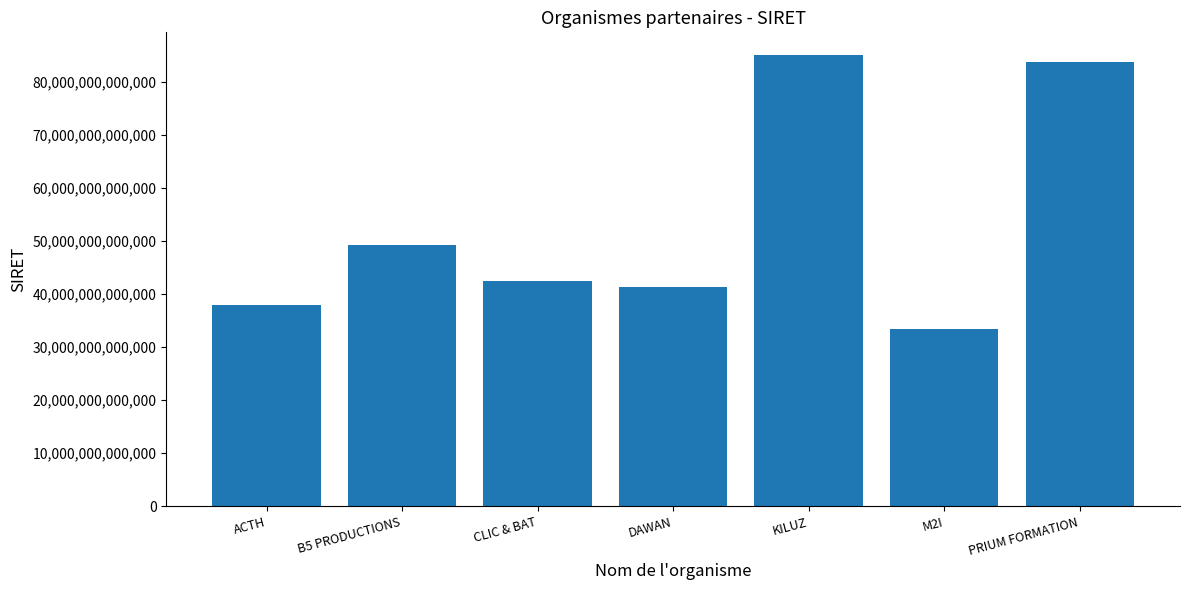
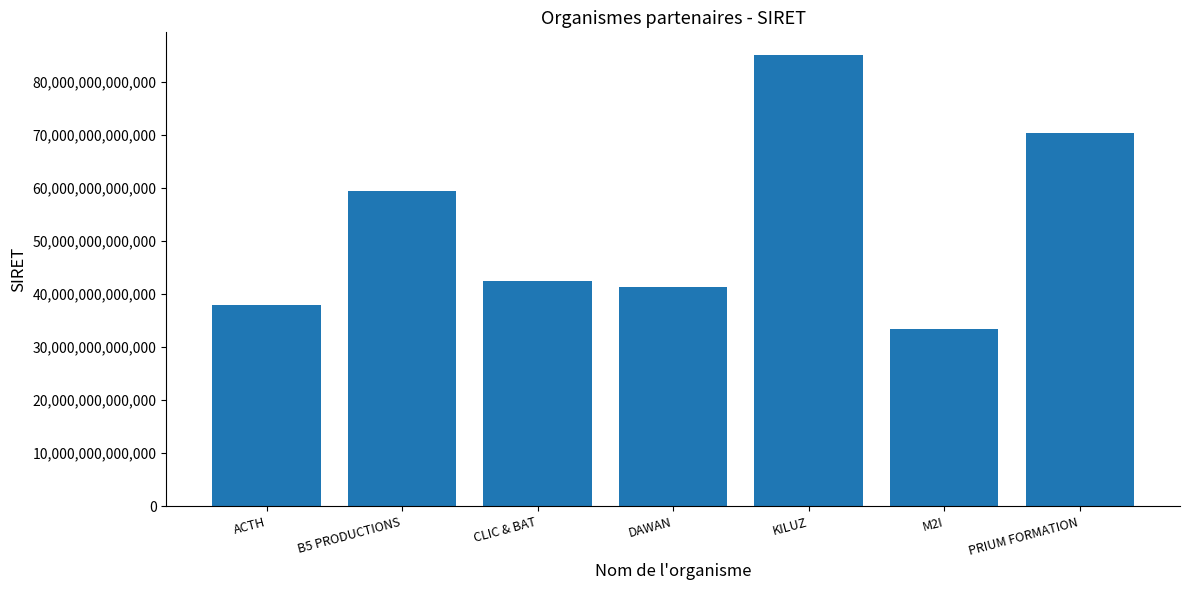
  {
    "ACTH": "38,000,000,000,000",
-   "B5 PRODUCTIONS": "49,000,000,000,000",
+   "B5 PRODUCTIONS": "59,000,000,000,000",
    "CLIC & BAT": "43,000,000,000,000",
    "DAWAN": "41,000,000,000,000",
    "KILUZ": "85,000,000,000,000",
    "M2I": "33,000,000,000,000",
-   "PRIUM FORMATION": "84,000,000,000,000"
+   "PRIUM FORMATION": "70,000,000,000,000"
  }
